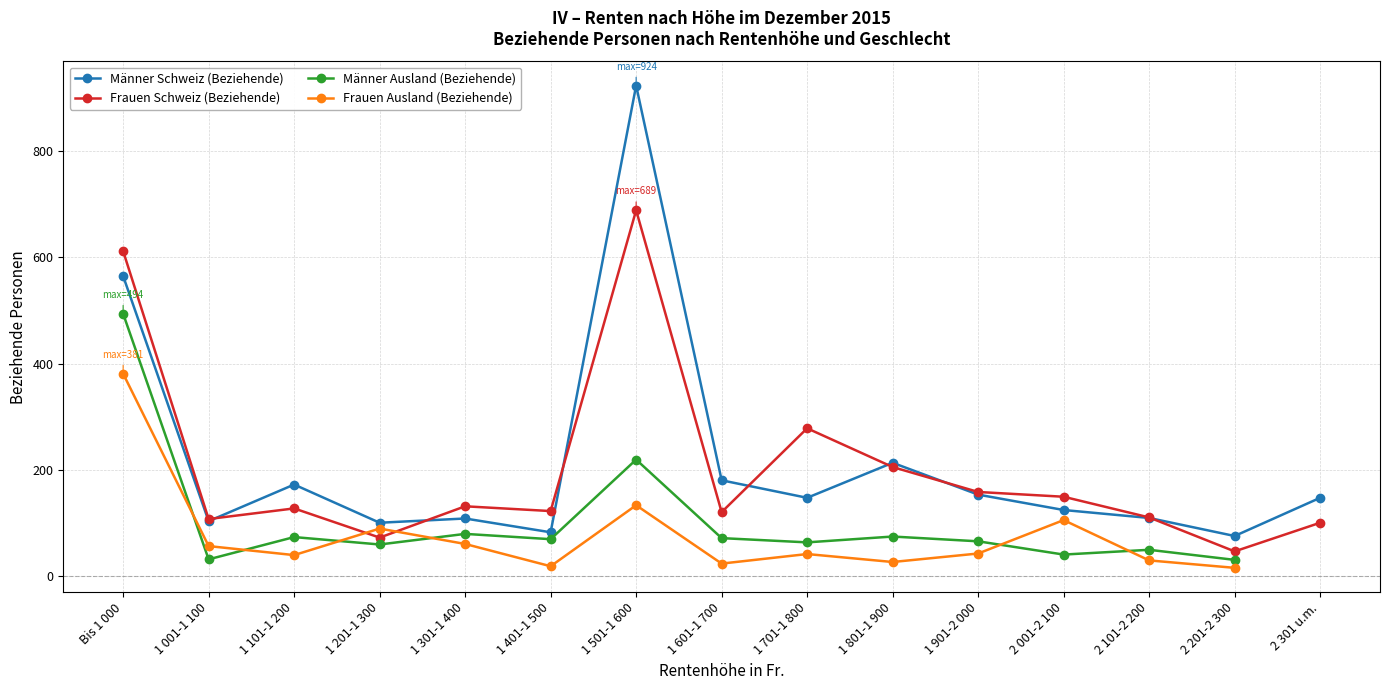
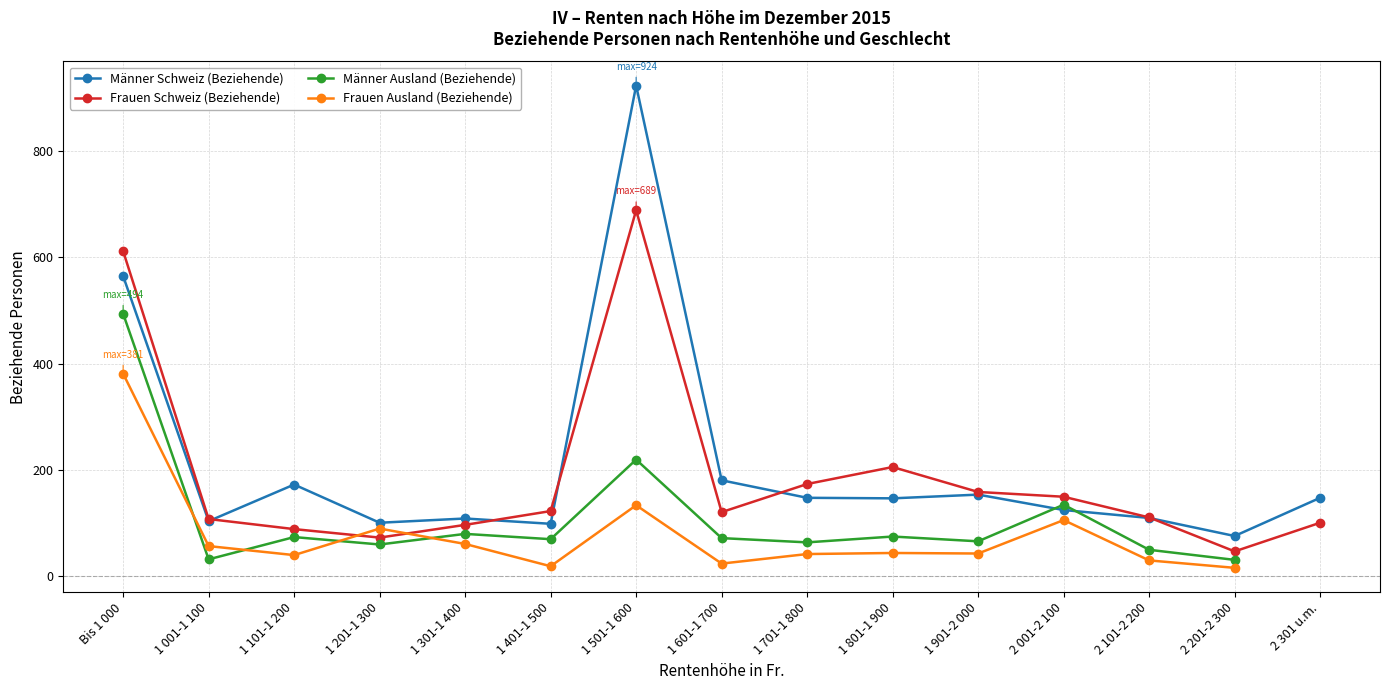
  {
    "Männer Schweiz (Beziehende)": {
      "Bis 1 000": 570,
      "1 101-1 200": 170,
      "1 201-1 300": 100,
      "1 301-1 400": 110,
-     "1 401-1 500": 80,
+     "1 401-1 500": 100,
      "1 601-1 700": 180,
      "1 701-1 800": 150,
-     "1 801-1 900": 210,
+     "1 801-1 900": 150,
      "1 901-2 000": 150,
      "2 001-2 100": 120,
      "2 201-2 300": 80,
      "2 301 u.m.": 150
    },
    "Frauen Schweiz (Beziehende)": {
      "Bis 1 000": 610,
-     "1 101-1 200": 130,
+     "1 101-1 200": 90,
      "1 201-1 300": 70,
-     "1 301-1 400": 130,
+     "1 301-1 400": 100,
      "1 401-1 500": 120,
      "1 601-1 700": 120,
-     "1 701-1 800": 280,
+     "1 701-1 800": 170,
      "1 801-1 900": 210,
      "1 901-2 000": 160,
      "2 001-2 100": 150,
      "2 201-2 300": 50,
      "2 301 u.m.": 100
    },
    "Männer Ausland (Beziehende)": {
      "1 001-1 100": 30,
      "1 101-1 200": 70,
      "1 201-1 300": 60,
      "1 301-1 400": 80,
      "1 401-1 500": 70,
      "1 501-1 600": 220,
      "1 601-1 700": 70,
      "1 701-1 800": 60,
      "1 801-1 900": 70,
      "1 901-2 000": 70,
-     "2 001-2 100": 40,
+     "2 001-2 100": 130,
      "2 101-2 200": 50,
      "2 201-2 300": 30
    },
    "Frauen Ausland (Beziehende)": {
      "1 001-1 100": 60,
      "1 101-1 200": 40,
      "1 201-1 300": 90,
      "1 301-1 400": 60,
      "1 401-1 500": 20,
      "1 501-1 600": 130,
      "1 601-1 700": 20,
      "1 701-1 800": 40,
-     "1 801-1 900": 30,
+     "1 801-1 900": 40,
      "1 901-2 000": 40,
      "2 001-2 100": 110,
      "2 101-2 200": 30,
      "2 201-2 300": 20
    }
  }
